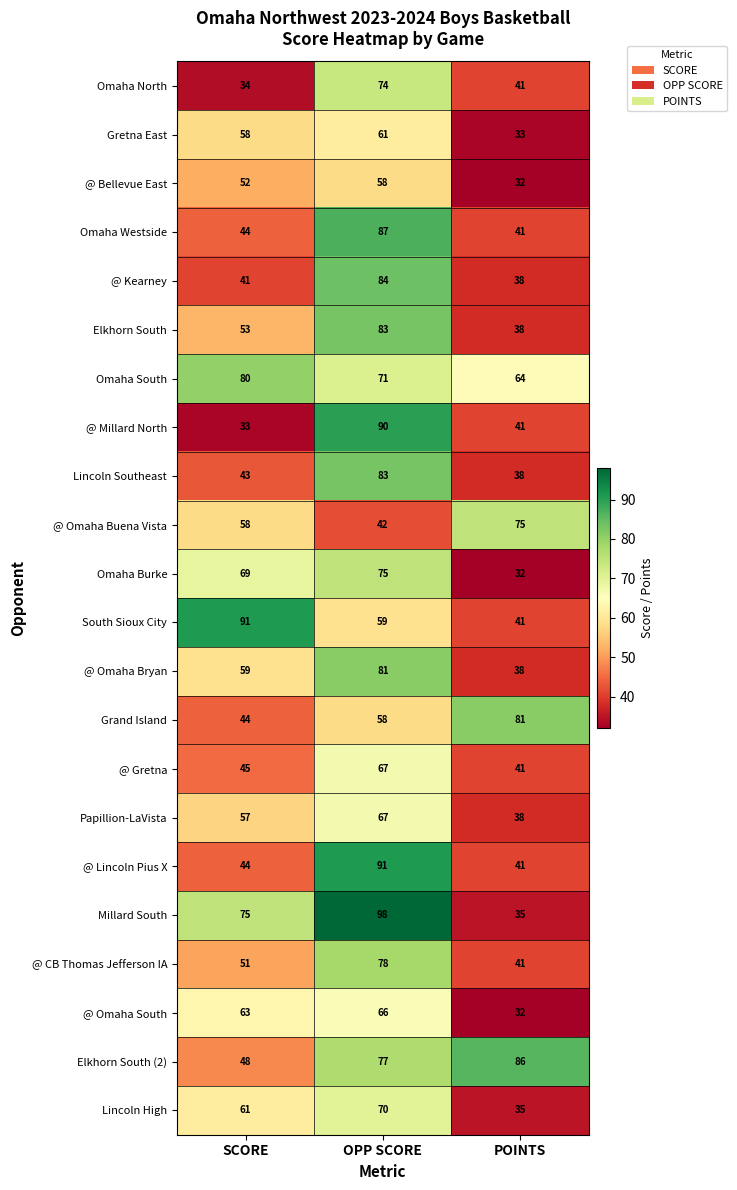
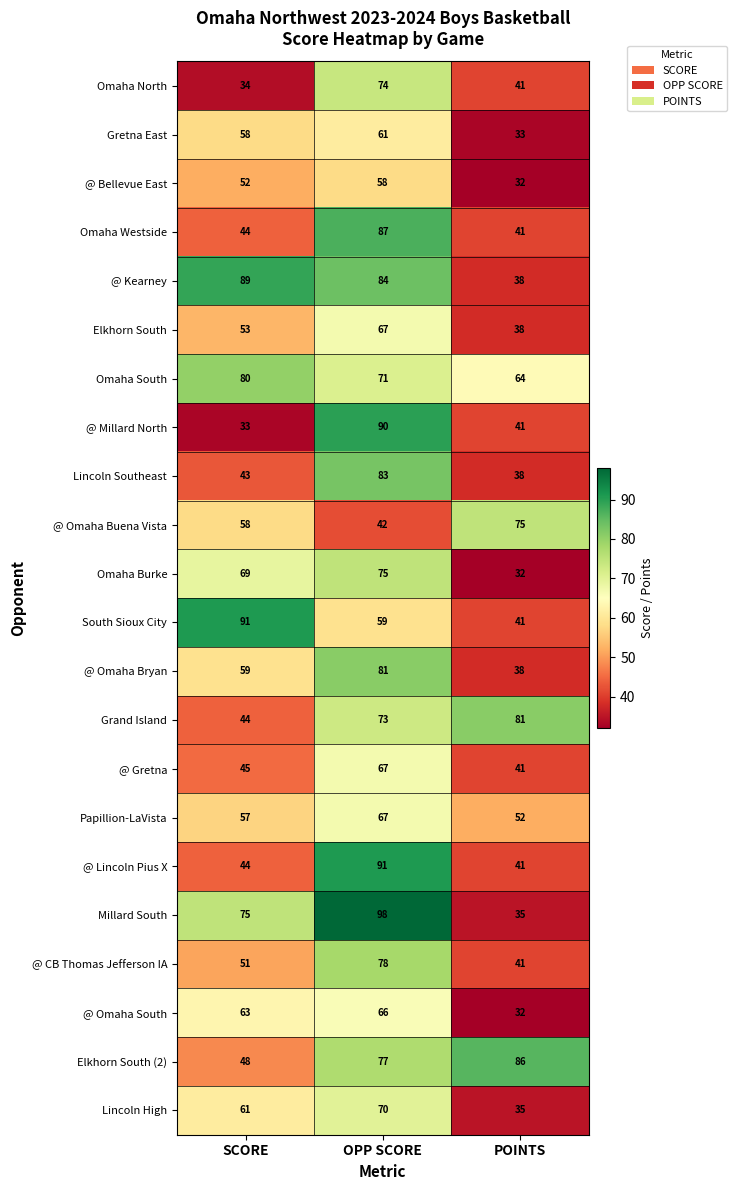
  {
    "Omaha North": {
      "SCORE": 34,
      "OPP SCORE": 74,
      "POINTS": 41
    },
    "Gretna East": {
      "SCORE": 58,
      "OPP SCORE": 61,
      "POINTS": 33
    },
    "@ Bellevue East": {
      "SCORE": 52,
      "OPP SCORE": 58,
      "POINTS": 32
    },
    "Omaha Westside": {
      "SCORE": 44,
      "OPP SCORE": 87,
      "POINTS": 41
    },
    "@ Kearney": {
-     "SCORE": 41,
+     "SCORE": 89,
      "OPP SCORE": 84,
      "POINTS": 38
    },
    "Elkhorn South": {
      "SCORE": 53,
-     "OPP SCORE": 83,
+     "OPP SCORE": 67,
      "POINTS": 38
    },
    "Omaha South": {
      "SCORE": 80,
      "OPP SCORE": 71,
      "POINTS": 64
    },
    "@ Millard North": {
      "SCORE": 33,
      "OPP SCORE": 90,
      "POINTS": 41
    },
    "Lincoln Southeast": {
      "SCORE": 43,
      "OPP SCORE": 83,
      "POINTS": 38
    },
    "@ Omaha Buena Vista": {
      "SCORE": 58,
      "OPP SCORE": 42,
      "POINTS": 75
    },
    "Omaha Burke": {
      "SCORE": 69,
      "OPP SCORE": 75,
      "POINTS": 32
    },
    "South Sioux City": {
      "SCORE": 91,
      "OPP SCORE": 59,
      "POINTS": 41
    },
    "@ Omaha Bryan": {
      "SCORE": 59,
      "OPP SCORE": 81,
      "POINTS": 38
    },
    "Grand Island": {
      "SCORE": 44,
-     "OPP SCORE": 58,
+     "OPP SCORE": 73,
      "POINTS": 81
    },
    "@ Gretna": {
      "SCORE": 45,
      "OPP SCORE": 67,
      "POINTS": 41
    },
    "Papillion-LaVista": {
      "SCORE": 57,
      "OPP SCORE": 67,
-     "POINTS": 38
+     "POINTS": 52
    },
    "@ Lincoln Pius X": {
      "SCORE": 44,
      "OPP SCORE": 91,
      "POINTS": 41
    },
    "Millard South": {
      "SCORE": 75,
      "OPP SCORE": 98,
      "POINTS": 35
    },
    "@ CB Thomas Jefferson IA": {
      "SCORE": 51,
      "OPP SCORE": 78,
      "POINTS": 41
    },
    "@ Omaha South": {
      "SCORE": 63,
      "OPP SCORE": 66,
      "POINTS": 32
    },
    "Elkhorn South (2)": {
      "SCORE": 48,
      "OPP SCORE": 77,
      "POINTS": 86
    },
    "Lincoln High": {
      "SCORE": 61,
      "OPP SCORE": 70,
      "POINTS": 35
    }
  }
